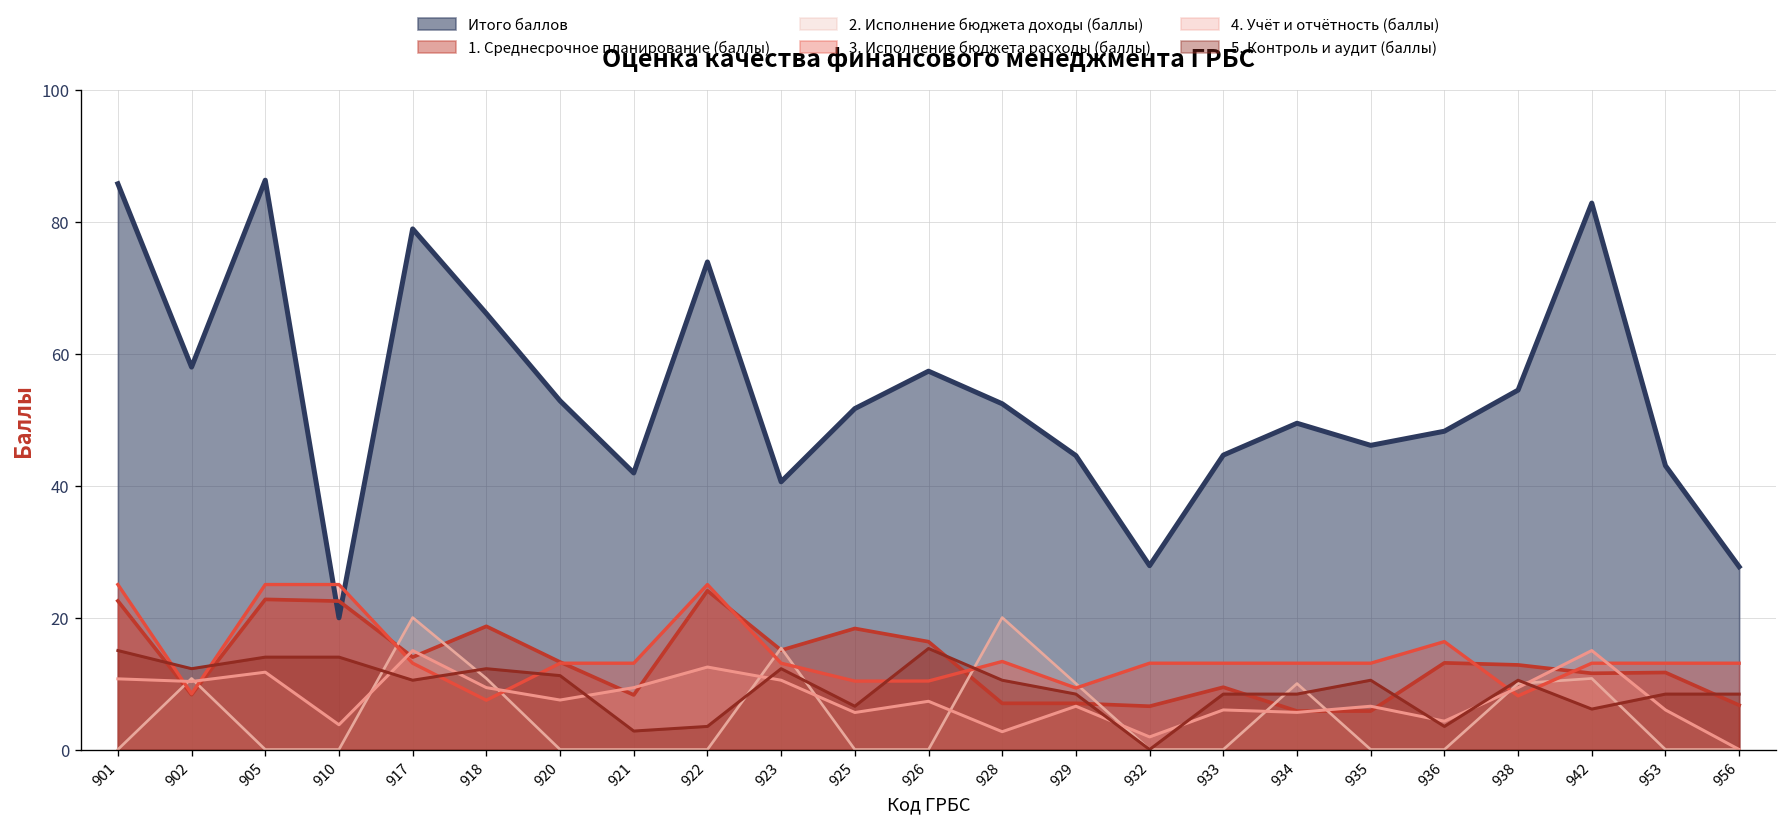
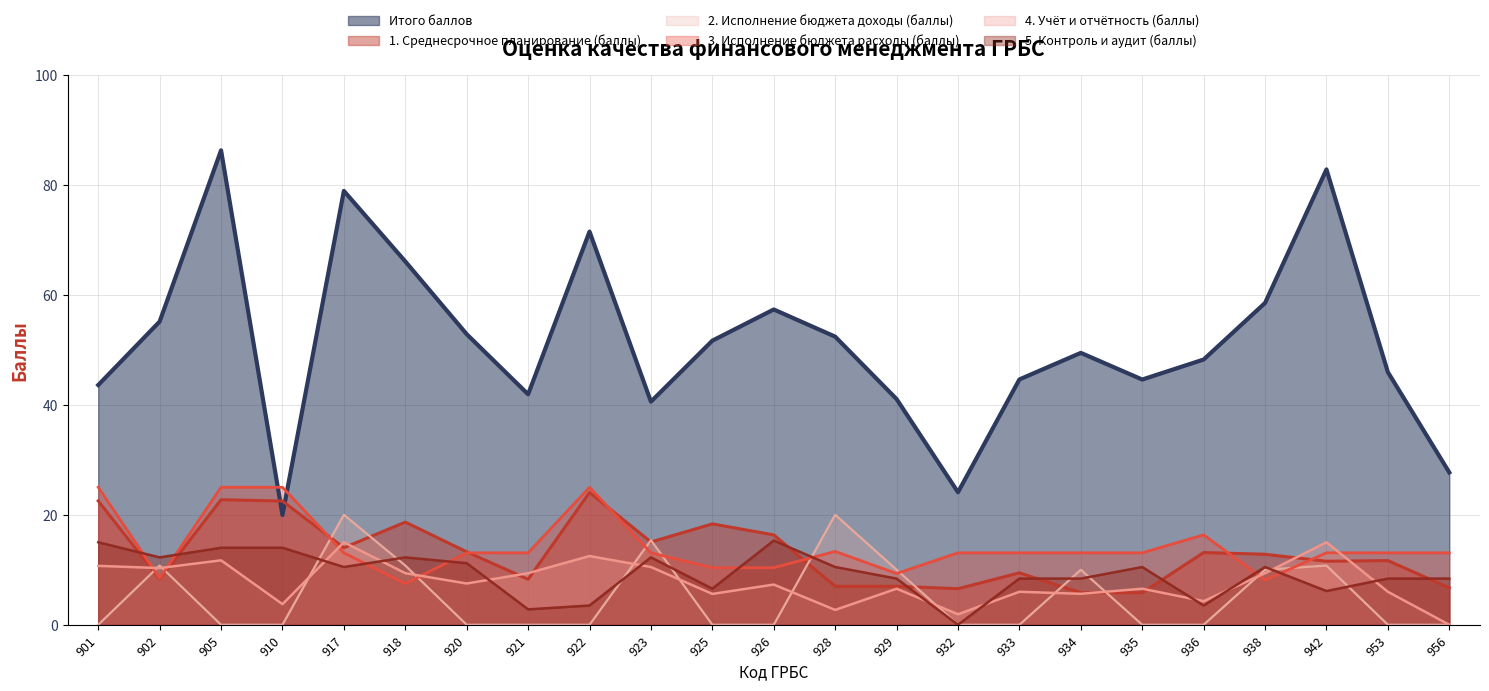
  {
    "Итого баллов": {
-     "901": 86,
-     "902": 58,
+     "901": 44,
+     "902": 55,
      "905": 86,
      "910": 20,
      "917": 79,
      "918": 66,
      "920": 53,
      "921": 42,
-     "922": 74,
+     "922": 71,
      "923": 41,
      "925": 52,
      "926": 57,
      "928": 52,
-     "929": 45,
-     "932": 28,
+     "929": 41,
+     "932": 24,
      "933": 45,
      "934": 49,
-     "935": 46,
+     "935": 45,
      "936": 48,
-     "938": 54,
+     "938": 59,
      "942": 83,
-     "953": 43,
+     "953": 46,
      "956": 28
    }
  }
